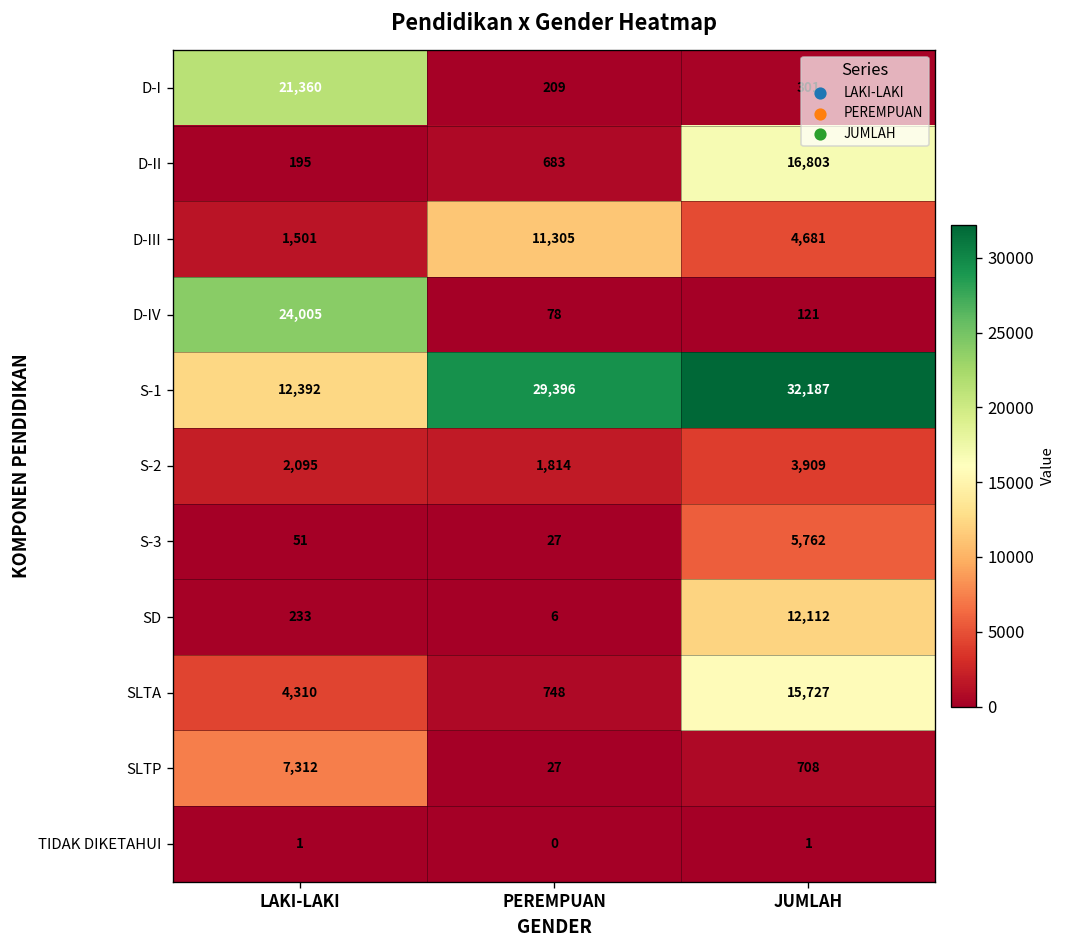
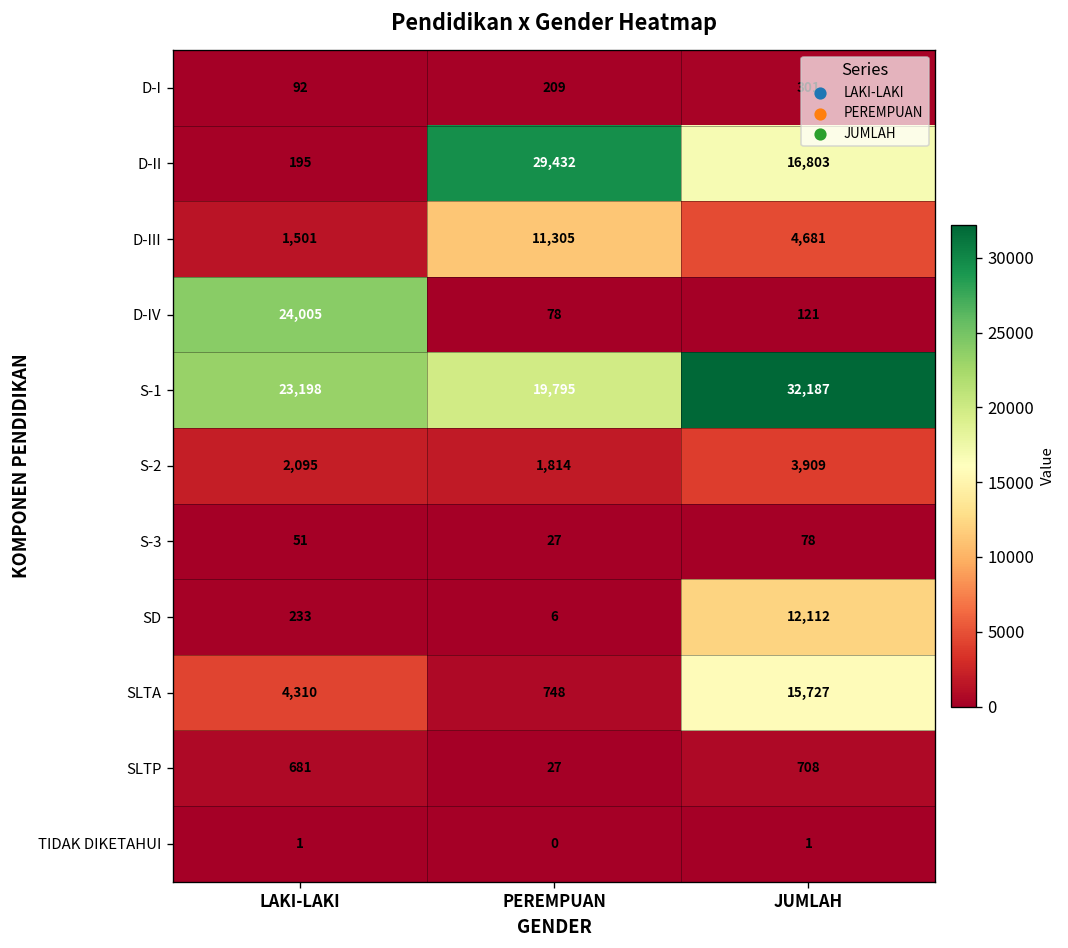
  {
    "D-I": {
-     "LAKI-LAKI": "21,360",
+     "LAKI-LAKI": "92",
      "PEREMPUAN": "209"
    },
    "D-II": {
      "LAKI-LAKI": "195",
-     "PEREMPUAN": "683",
+     "PEREMPUAN": "29,432",
      "JUMLAH": "16,803"
    },
    "D-III": {
      "LAKI-LAKI": "1,501",
      "PEREMPUAN": "11,305",
      "JUMLAH": "4,681"
    },
    "D-IV": {
      "LAKI-LAKI": "24,005",
      "PEREMPUAN": "78",
      "JUMLAH": "121"
    },
    "S-1": {
-     "LAKI-LAKI": "12,392",
-     "PEREMPUAN": "29,396",
+     "LAKI-LAKI": "23,198",
+     "PEREMPUAN": "19,795",
      "JUMLAH": "32,187"
    },
    "S-2": {
      "LAKI-LAKI": "2,095",
      "PEREMPUAN": "1,814",
      "JUMLAH": "3,909"
    },
    "S-3": {
      "LAKI-LAKI": "51",
      "PEREMPUAN": "27",
-     "JUMLAH": "5,762"
+     "JUMLAH": "78"
    },
    "SD": {
      "LAKI-LAKI": "233",
      "PEREMPUAN": "6",
      "JUMLAH": "12,112"
    },
    "SLTA": {
      "LAKI-LAKI": "4,310",
      "PEREMPUAN": "748",
      "JUMLAH": "15,727"
    },
    "SLTP": {
-     "LAKI-LAKI": "7,312",
+     "LAKI-LAKI": "681",
      "PEREMPUAN": "27",
      "JUMLAH": "708"
    },
    "TIDAK DIKETAHUI": {
      "LAKI-LAKI": "1",
      "PEREMPUAN": "0",
      "JUMLAH": "1"
    }
  }
